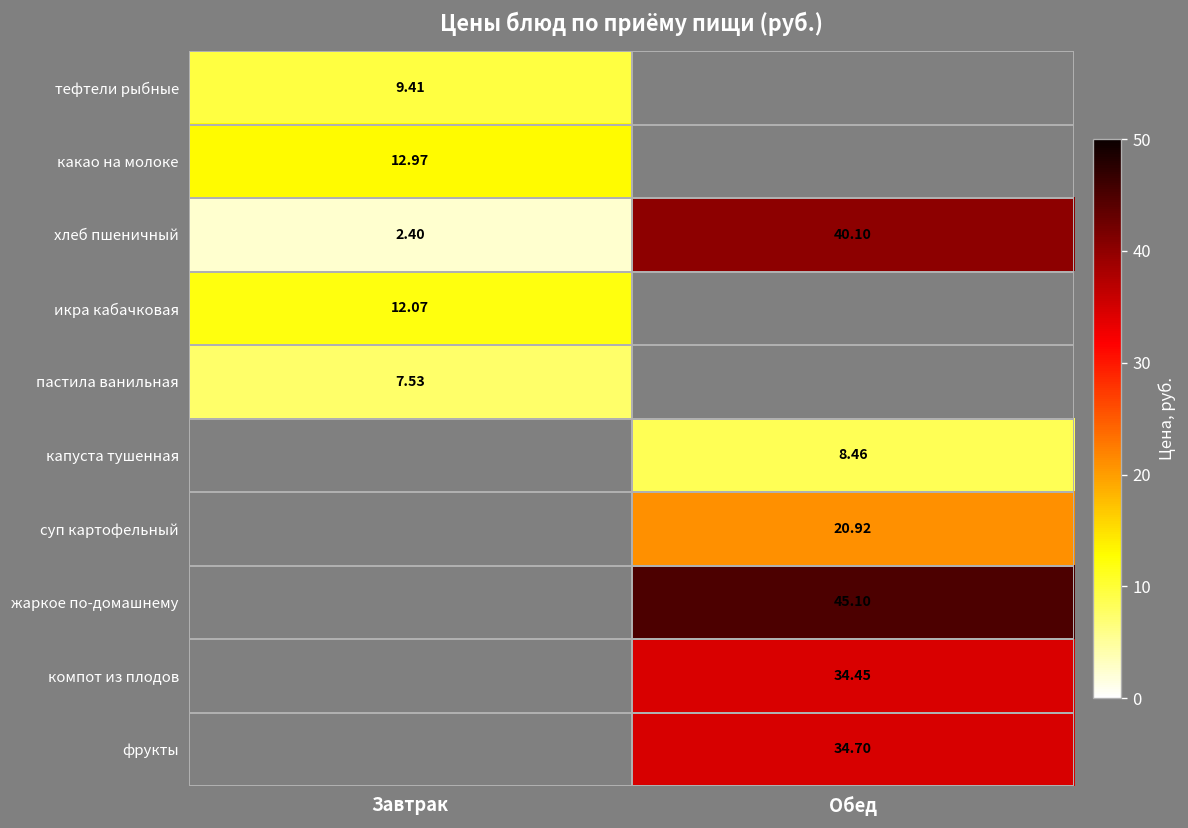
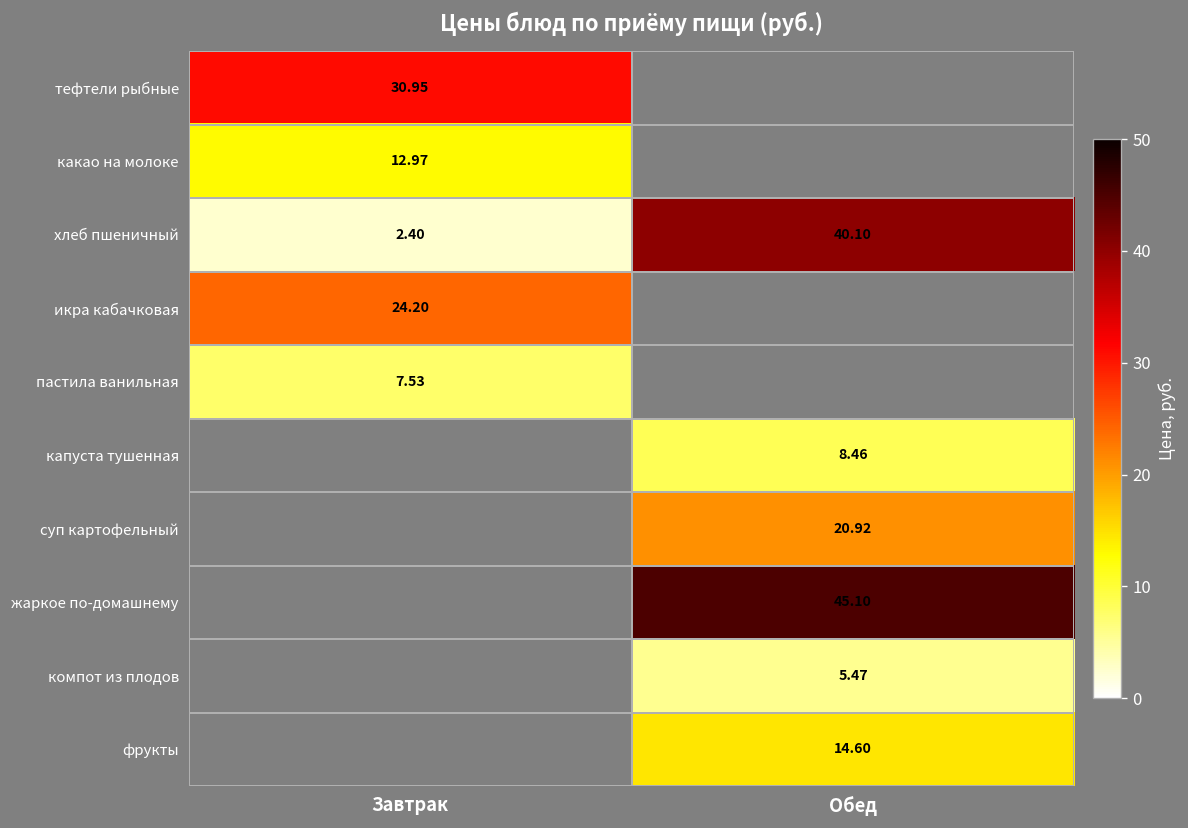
  {
    "тефтели рыбные": {
-     "Завтрак": 9.41
+     "Завтрак": 30.95
    },
    "какао на молоке": {
      "Завтрак": 12.97
    },
    "хлеб пшеничный": {
      "Завтрак": 2.40,
      "Обед": 40.10
    },
    "икра кабачковая": {
-     "Завтрак": 12.07
+     "Завтрак": 24.20
    },
    "пастила ванильная": {
      "Завтрак": 7.53
    },
    "капуста тушенная": {
      "Обед": 8.46
    },
    "суп картофельный": {
      "Обед": 20.92
    },
    "жаркое по-домашнему": {
      "Обед": 45.10
    },
    "компот из плодов": {
-     "Обед": 34.45
+     "Обед": 5.47
    },
    "фрукты": {
-     "Обед": 34.70
+     "Обед": 14.60
    }
  }
